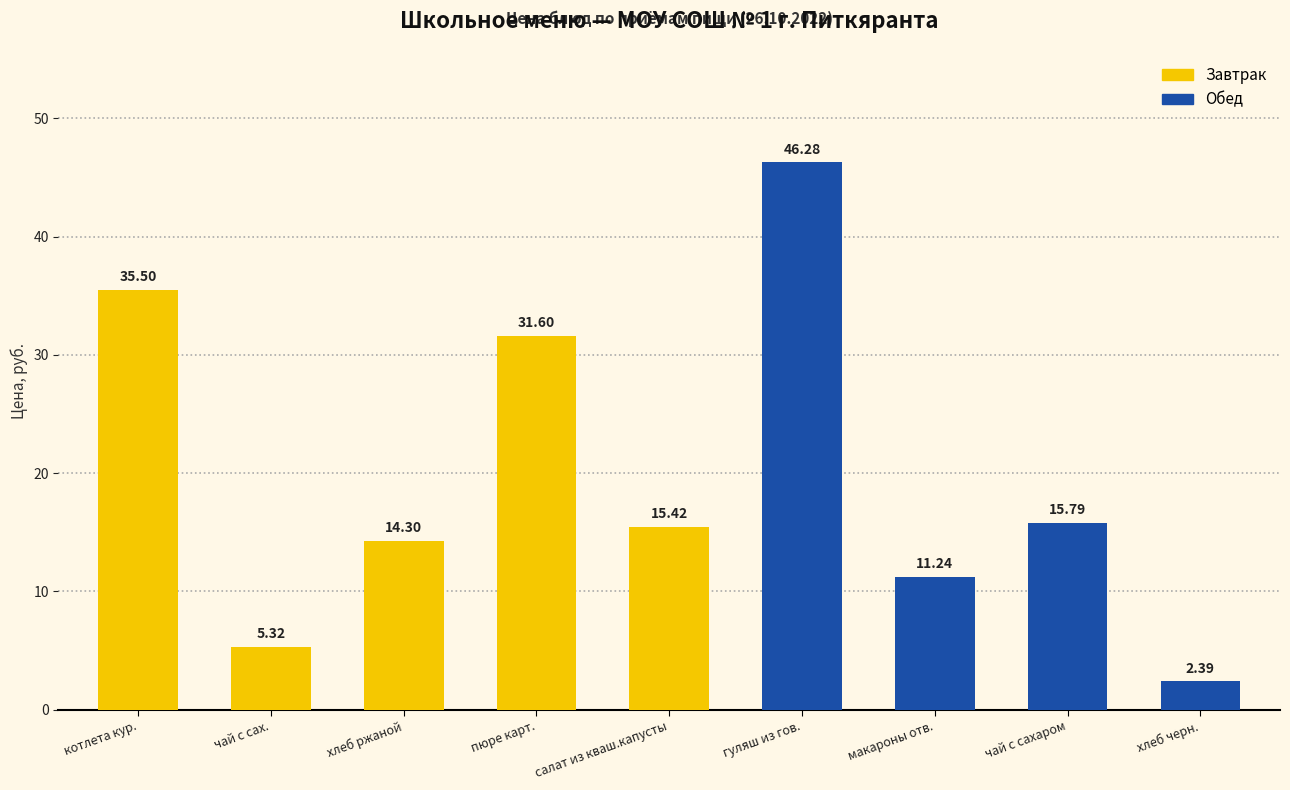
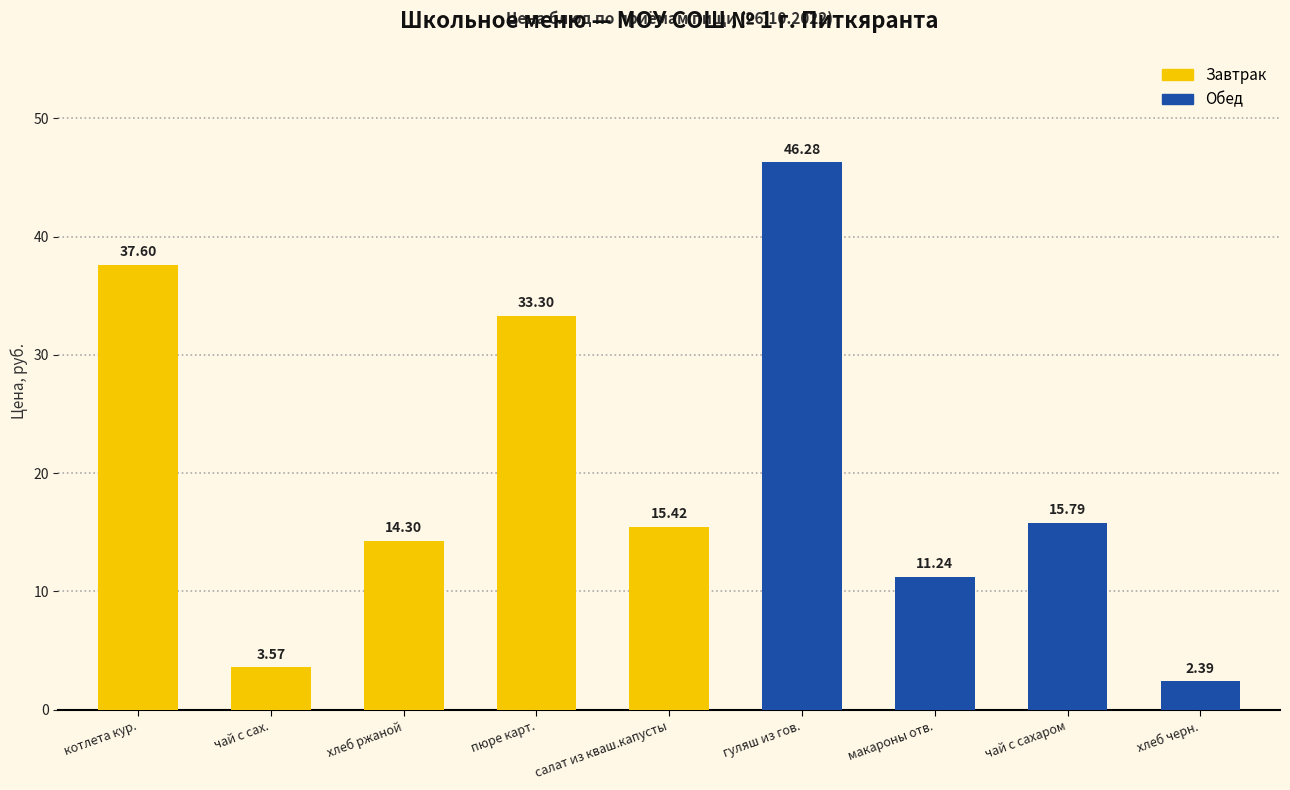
  {
-   "котлета кур.": 35.50,
-   "чай с сах.": 5.32,
+   "котлета кур.": 37.60,
+   "чай с сах.": 3.57,
    "хлеб ржаной": 14.30,
-   "пюре карт.": 31.60,
+   "пюре карт.": 33.30,
    "салат из кваш.капусты": 15.42,
    "гуляш из гов.": 46.28,
    "макароны отв.": 11.24,
    "чай с сахаром": 15.79,
    "хлеб черн.": 2.39
  }
